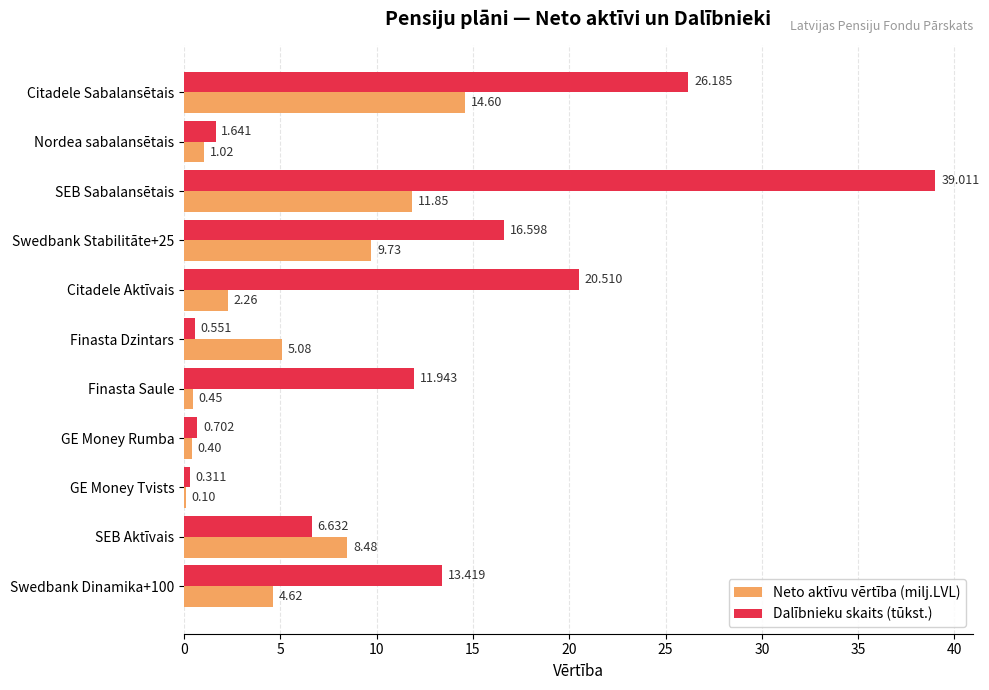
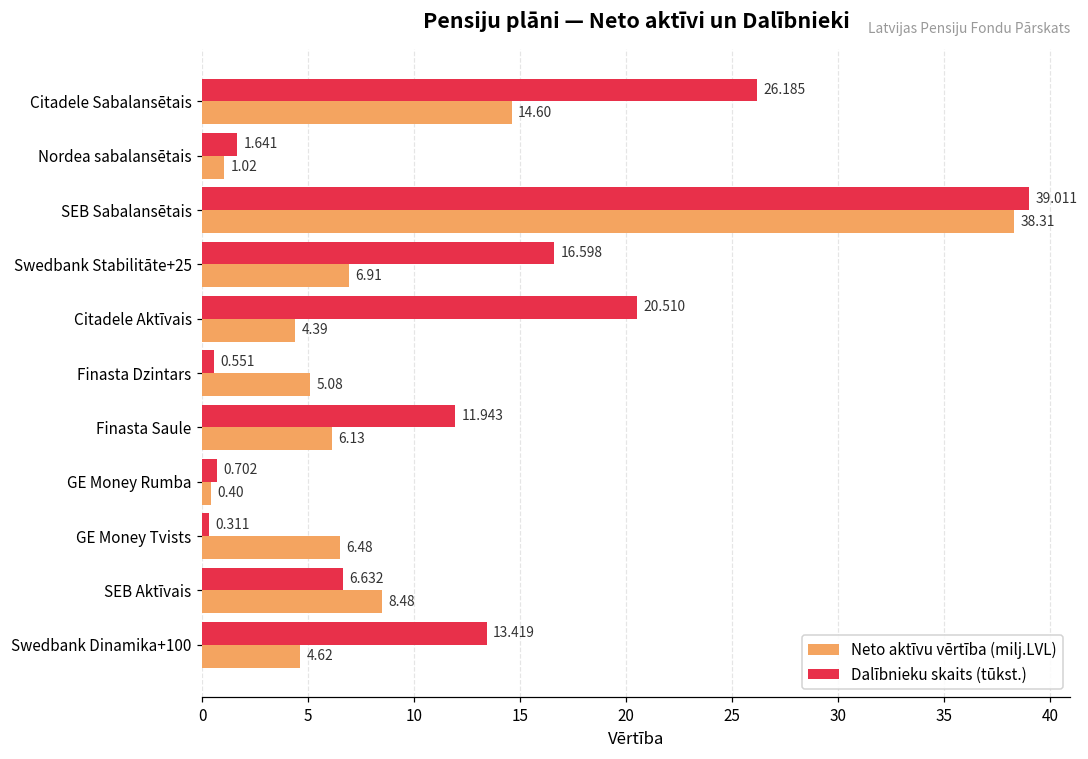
  {
    "Neto aktīvu vērtība (milj.LVL)": {
      "Citadele Sabalansētais": 14.60,
      "Nordea sabalansētais": 1.02,
-     "SEB Sabalansētais": 11.85,
-     "Swedbank Stabilitāte+25": 9.73,
-     "Citadele Aktīvais": 2.26,
+     "SEB Sabalansētais": 38.31,
+     "Swedbank Stabilitāte+25": 6.91,
+     "Citadele Aktīvais": 4.39,
      "Finasta Dzintars": 5.08,
-     "Finasta Saule": 0.45,
+     "Finasta Saule": 6.13,
      "GE Money Rumba": 0.40,
-     "GE Money Tvists": 0.10,
+     "GE Money Tvists": 6.48,
      "SEB Aktīvais": 8.48,
      "Swedbank Dinamika+100": 4.62
    },
    "Dalībnieku skaits (tūkst.)": {
      "Citadele Sabalansētais": 26.185,
      "Nordea sabalansētais": 1.641,
      "SEB Sabalansētais": 39.011,
      "Swedbank Stabilitāte+25": 16.598,
      "Citadele Aktīvais": 20.510,
      "Finasta Dzintars": 0.551,
      "Finasta Saule": 11.943,
      "GE Money Rumba": 0.702,
      "GE Money Tvists": 0.311,
      "SEB Aktīvais": 6.632,
      "Swedbank Dinamika+100": 13.419
    }
  }
